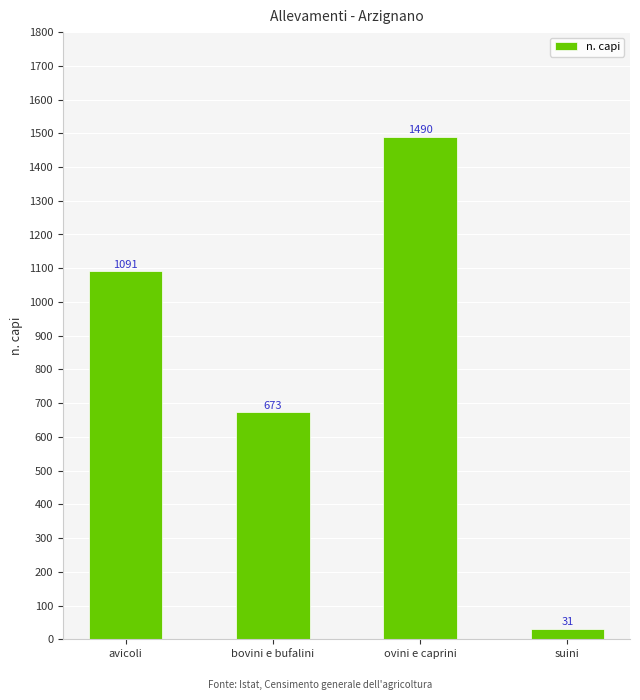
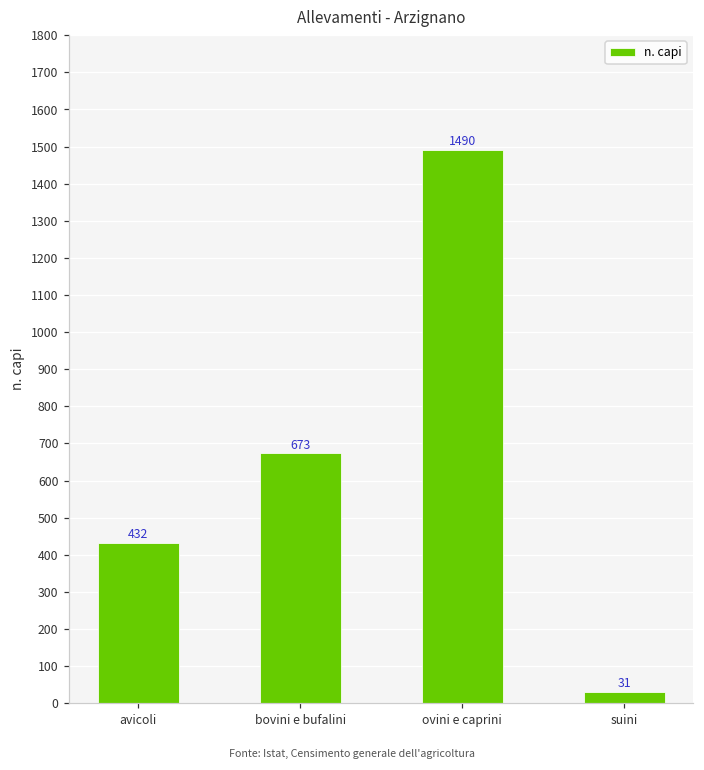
  {
-   "avicoli": 1091,
+   "avicoli": 432,
    "bovini e bufalini": 673,
    "ovini e caprini": 1490,
    "suini": 31
  }
